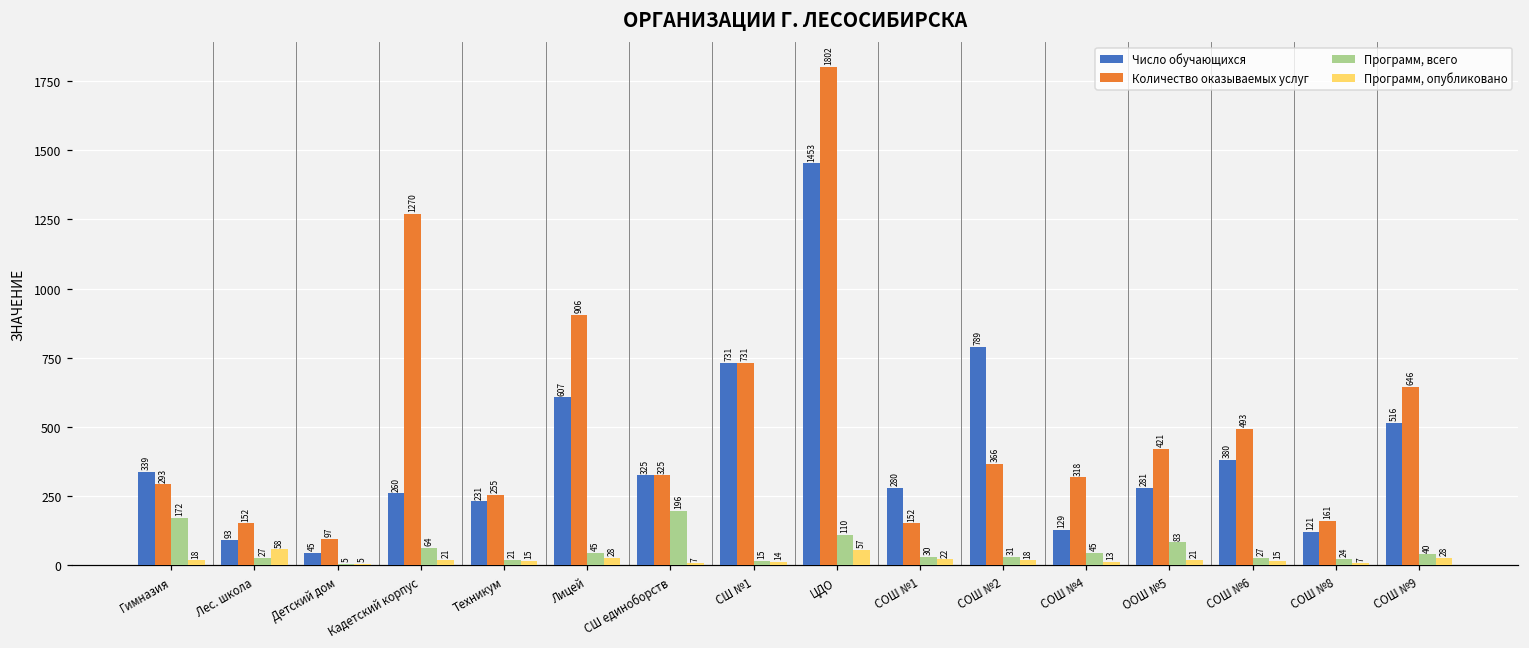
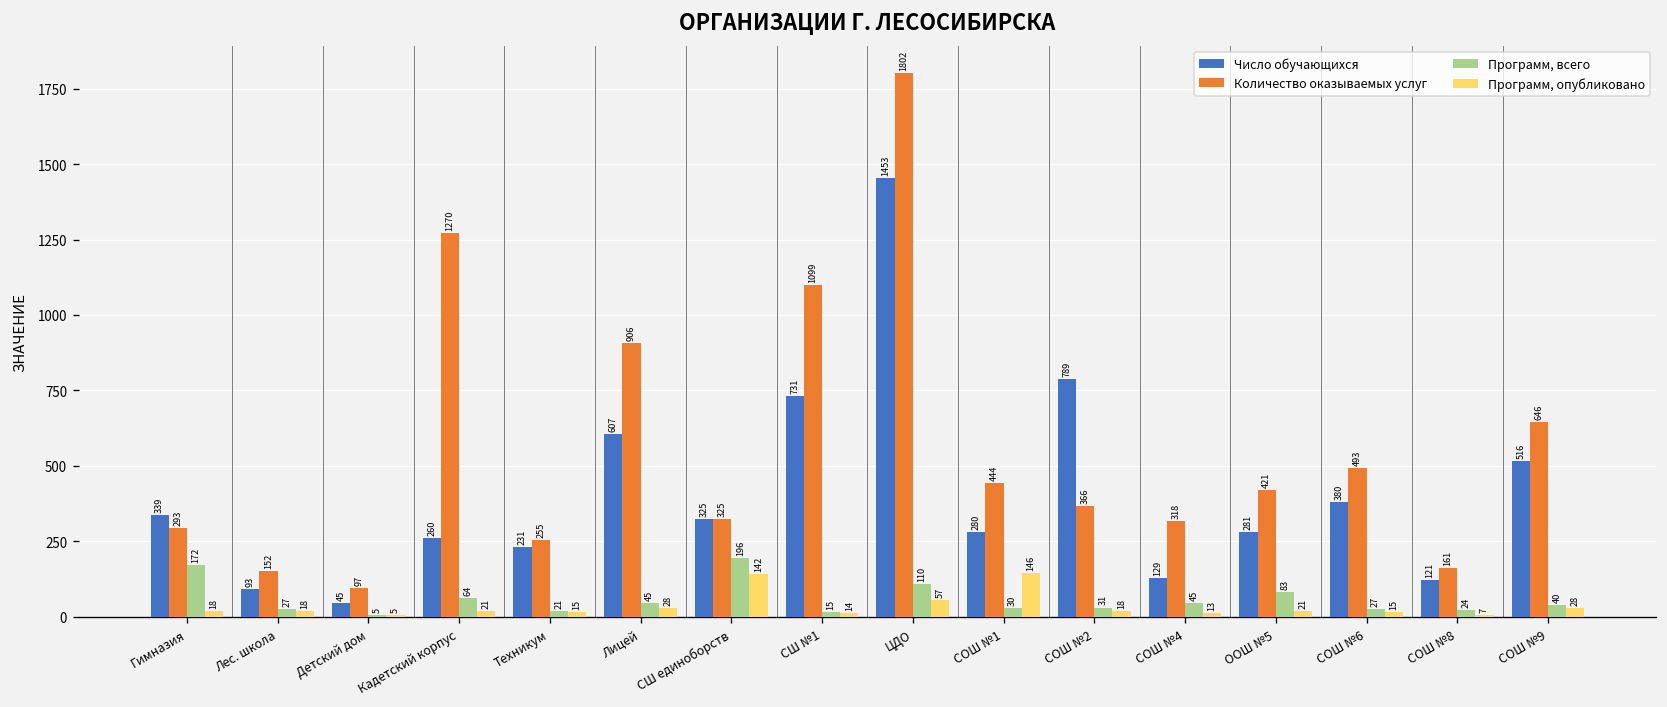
  {
    "Число обучающихся": {
      "Гимназия": 339,
      "Лес. школа": 93,
      "Детский дом": 45,
      "Кадетский корпус": 260,
      "Техникум": 231,
      "Лицей": 607,
      "СШ единоборств": 325,
      "СШ №1": 731,
      "ЦДО": 1453,
      "СОШ №1": 280,
      "СОШ №2": 789,
      "СОШ №4": 129,
      "ООШ №5": 281,
      "СОШ №6": 380,
      "СОШ №8": 121,
      "СОШ №9": 516
    },
    "Количество оказываемых услуг": {
      "Гимназия": 293,
      "Лес. школа": 152,
      "Детский дом": 97,
      "Кадетский корпус": 1270,
      "Техникум": 255,
      "Лицей": 906,
      "СШ единоборств": 325,
-     "СШ №1": 731,
+     "СШ №1": 1099,
      "ЦДО": 1802,
-     "СОШ №1": 152,
+     "СОШ №1": 444,
      "СОШ №2": 366,
      "СОШ №4": 318,
      "ООШ №5": 421,
      "СОШ №6": 493,
      "СОШ №8": 161,
      "СОШ №9": 646
    },
    "Программ, всего": {
      "Гимназия": 172,
      "Лес. школа": 27,
      "Детский дом": 5,
      "Кадетский корпус": 64,
      "Техникум": 21,
      "Лицей": 45,
      "СШ единоборств": 196,
      "СШ №1": 15,
      "ЦДО": 110,
      "СОШ №1": 30,
      "СОШ №2": 31,
      "СОШ №4": 45,
      "ООШ №5": 83,
      "СОШ №6": 27,
      "СОШ №8": 24,
      "СОШ №9": 40
    },
    "Программ, опубликовано": {
      "Гимназия": 18,
-     "Лес. школа": 58,
+     "Лес. школа": 18,
      "Детский дом": 5,
      "Кадетский корпус": 21,
      "Техникум": 15,
      "Лицей": 28,
-     "СШ единоборств": 7,
+     "СШ единоборств": 142,
      "СШ №1": 14,
      "ЦДО": 57,
-     "СОШ №1": 22,
+     "СОШ №1": 146,
      "СОШ №2": 18,
      "СОШ №4": 13,
      "ООШ №5": 21,
      "СОШ №6": 15,
      "СОШ №8": 7,
      "СОШ №9": 28
    }
  }
